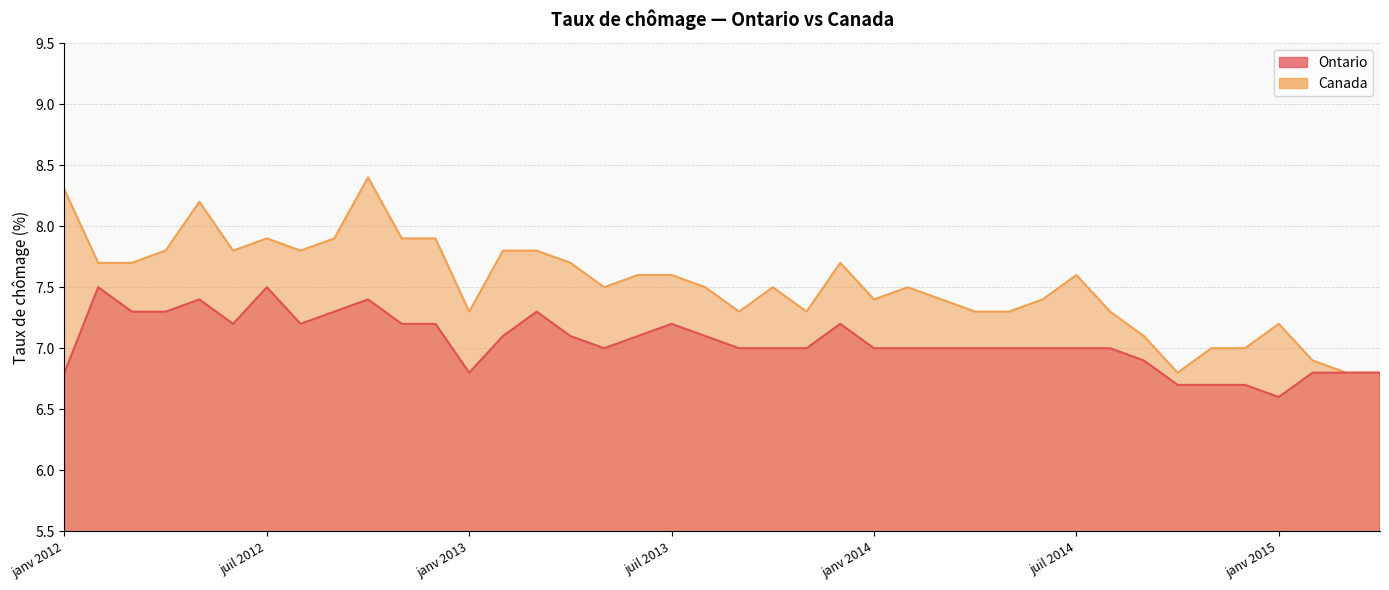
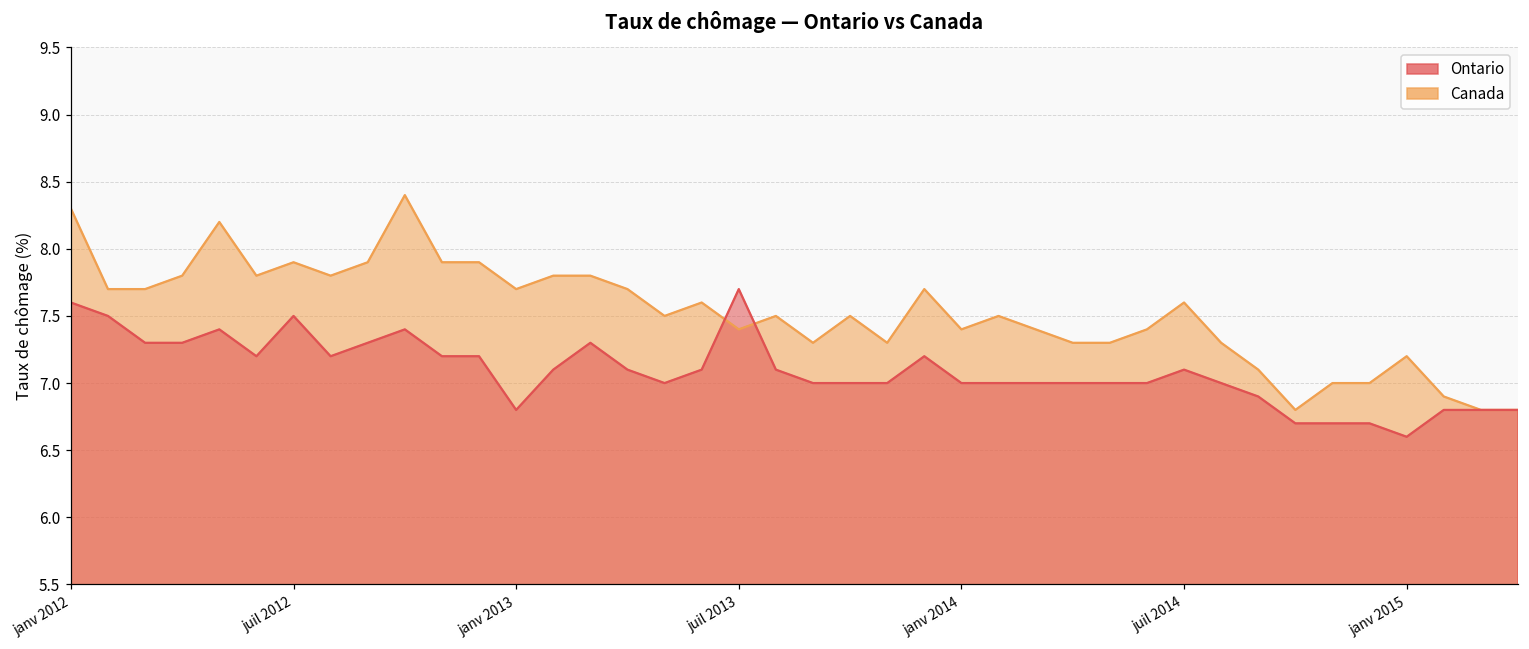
  {
    "Canada": {
      "janv 2012": 8.3,
      "juil 2012": 7.9,
-     "janv 2013": 7.3,
-     "juil 2013": 7.6,
+     "janv 2013": 7.7,
+     "juil 2013": 7.4,
      "janv 2014": 7.4,
      "juil 2014": 7.6,
      "janv 2015": 7.2
    },
    "Ontario": {
-     "janv 2012": 6.8,
+     "janv 2012": 7.6,
      "juil 2012": 7.5,
      "janv 2013": 6.8,
-     "juil 2013": 7.2,
+     "juil 2013": 7.7,
      "janv 2014": 7.0,
-     "juil 2014": 7.0,
+     "juil 2014": 7.1,
      "janv 2015": 6.6
    }
  }
